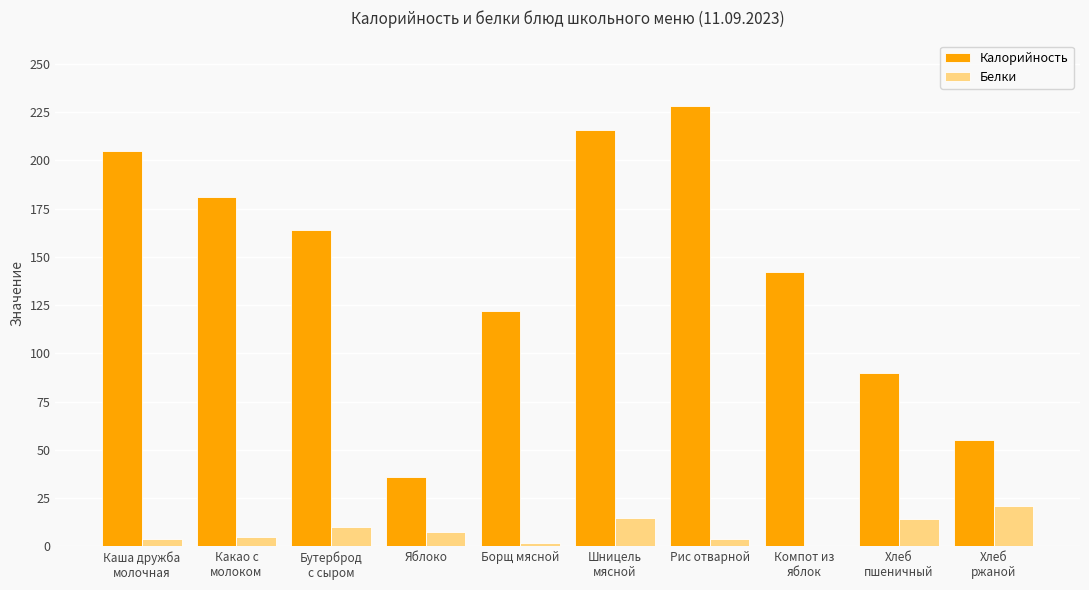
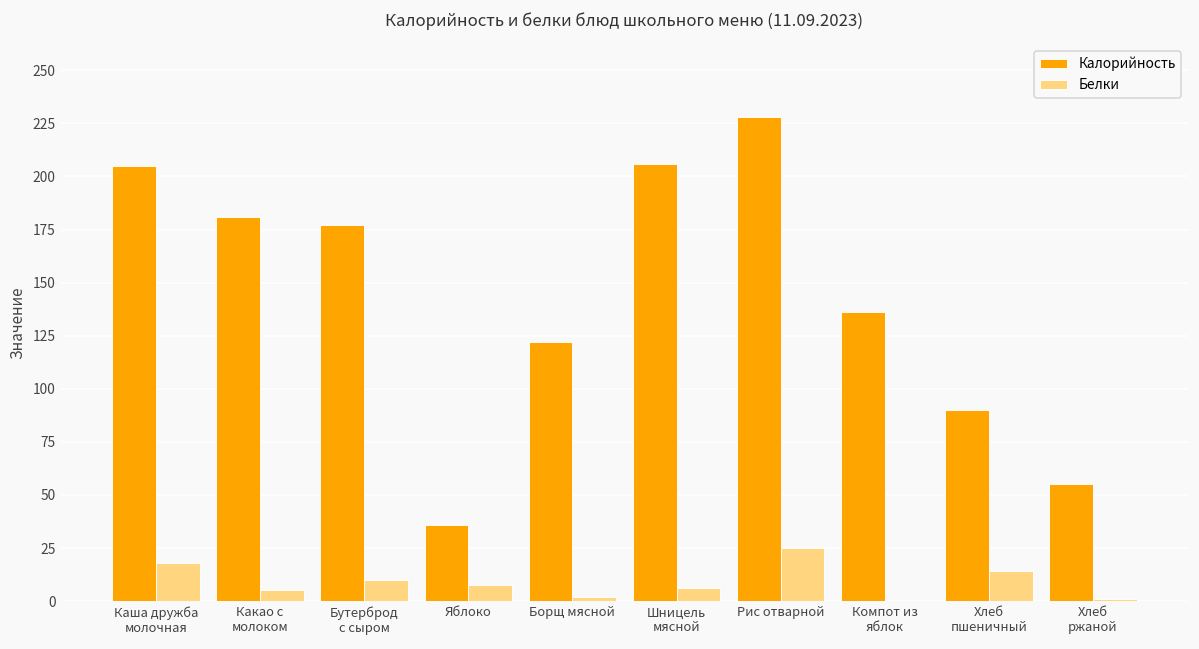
  {
    "Калорийность": {
      "Каша дружба молочная": 205,
      "Какао с молоком": 181,
-     "Бутерброд с сыром": 164,
+     "Бутерброд с сыром": 177,
      "Яблоко": 36,
      "Борщ мясной": 122,
-     "Шницель мясной": 216,
+     "Шницель мясной": 206,
      "Рис отварной": 228,
-     "Компот из яблок": 142,
+     "Компот из яблок": 136,
      "Хлеб пшеничный": 90,
      "Хлеб ржаной": 55
    },
    "Белки": {
-     "Каша дружба молочная": 4,
+     "Каша дружба молочная": 18,
      "Какао с молоком": 5,
      "Бутерброд с сыром": 10,
      "Яблоко": 8,
      "Борщ мясной": 2,
-     "Шницель мясной": 15,
-     "Рис отварной": 4,
+     "Шницель мясной": 6,
+     "Рис отварной": 25,
      "Хлеб пшеничный": 14,
-     "Хлеб ржаной": 21
+     "Хлеб ржаной": 1
    }
  }
